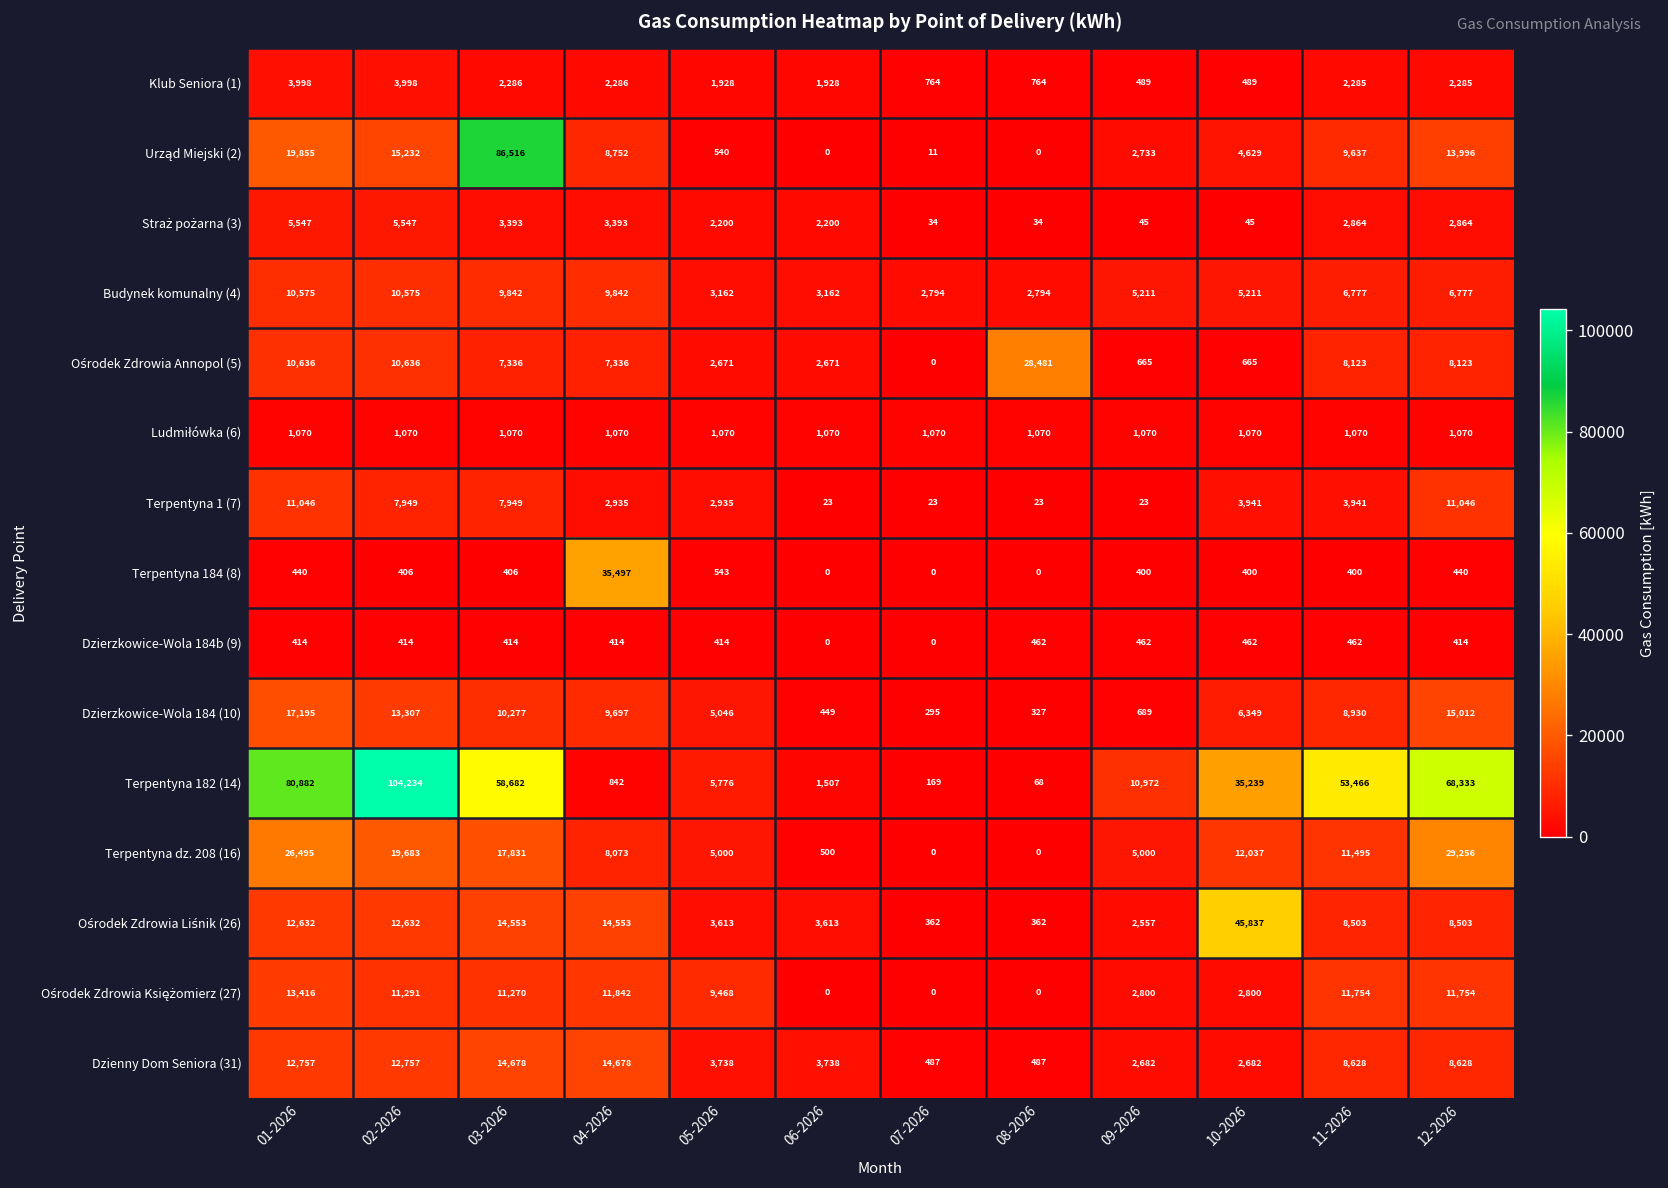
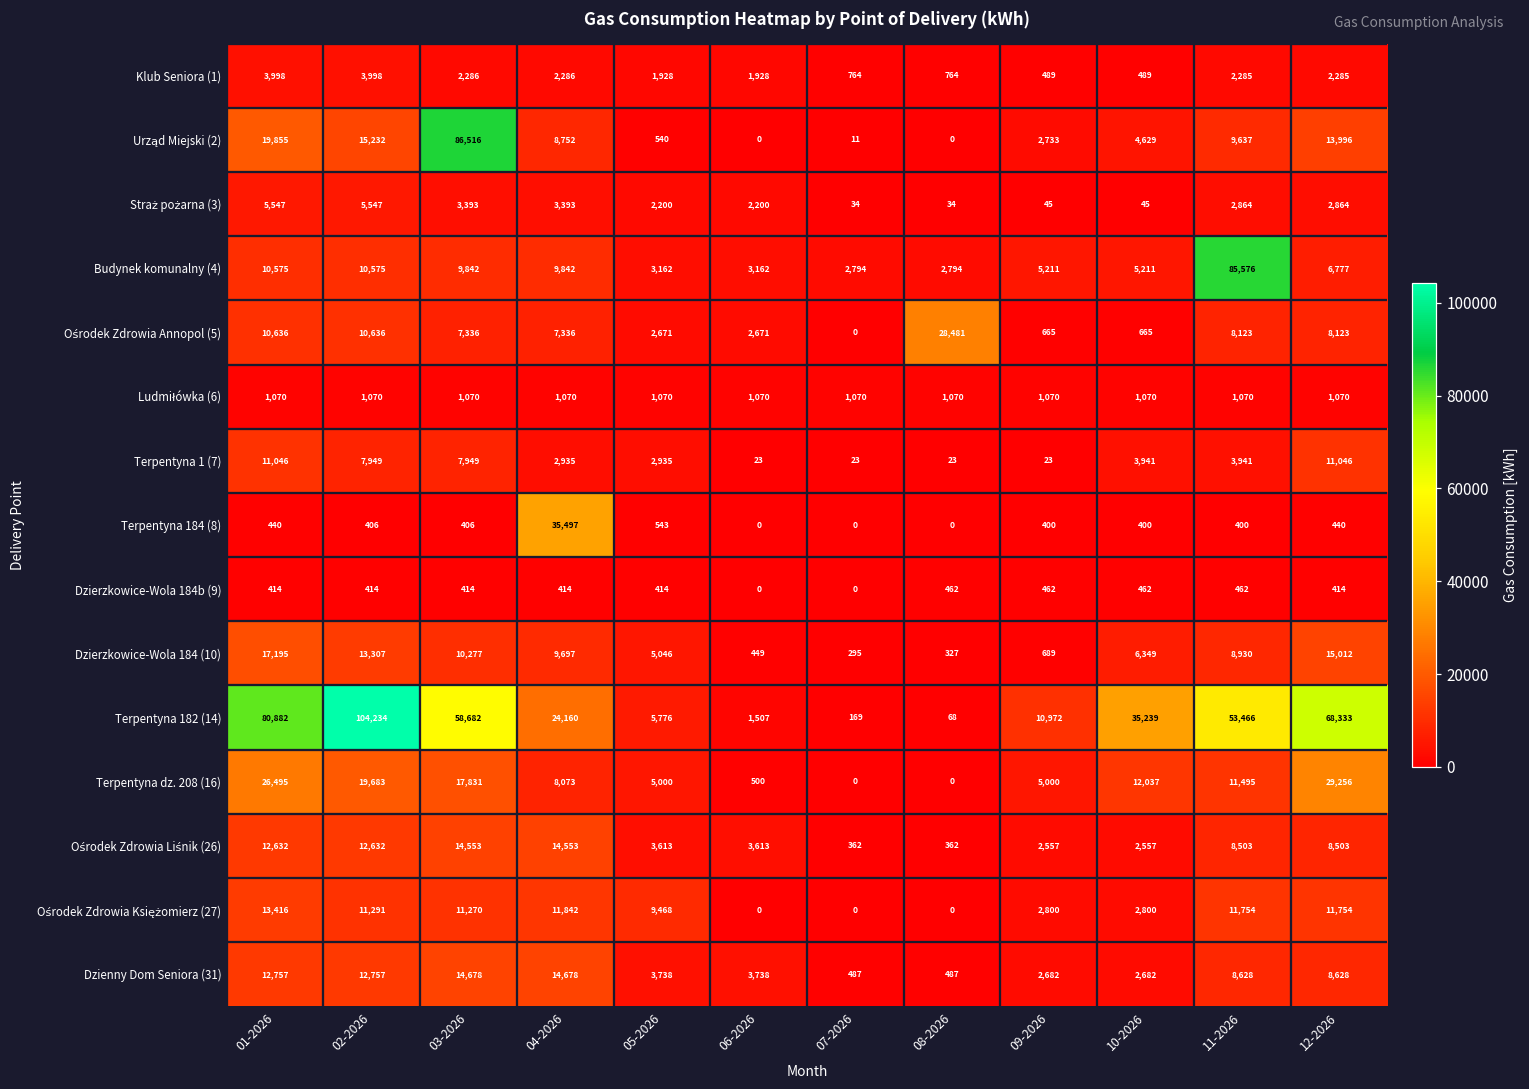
  {
    "Klub Seniora (1)": {
      "01-2026": "3,998",
      "02-2026": "3,998",
      "03-2026": "2,286",
      "04-2026": "2,286",
      "05-2026": "1,928",
      "06-2026": "1,928",
      "07-2026": "764",
      "08-2026": "764",
      "09-2026": "489",
      "10-2026": "489",
      "11-2026": "2,285",
      "12-2026": "2,285"
    },
    "Urząd Miejski (2)": {
      "01-2026": "19,855",
      "02-2026": "15,232",
      "03-2026": "86,516",
      "04-2026": "8,752",
      "05-2026": "540",
      "06-2026": "0",
      "07-2026": "11",
      "08-2026": "0",
      "09-2026": "2,733",
      "10-2026": "4,629",
      "11-2026": "9,637",
      "12-2026": "13,996"
    },
    "Straż pożarna (3)": {
      "01-2026": "5,547",
      "02-2026": "5,547",
      "03-2026": "3,393",
      "04-2026": "3,393",
      "05-2026": "2,200",
      "06-2026": "2,200",
      "07-2026": "34",
      "08-2026": "34",
      "09-2026": "45",
      "10-2026": "45",
      "11-2026": "2,864",
      "12-2026": "2,864"
    },
    "Budynek komunalny (4)": {
      "01-2026": "10,575",
      "02-2026": "10,575",
      "03-2026": "9,842",
      "04-2026": "9,842",
      "05-2026": "3,162",
      "06-2026": "3,162",
      "07-2026": "2,794",
      "08-2026": "2,794",
      "09-2026": "5,211",
      "10-2026": "5,211",
-     "11-2026": "6,777",
+     "11-2026": "85,576",
      "12-2026": "6,777"
    },
    "Ośrodek Zdrowia Annopol (5)": {
      "01-2026": "10,636",
      "02-2026": "10,636",
      "03-2026": "7,336",
      "04-2026": "7,336",
      "05-2026": "2,671",
      "06-2026": "2,671",
      "07-2026": "0",
      "08-2026": "28,481",
      "09-2026": "665",
      "10-2026": "665",
      "11-2026": "8,123",
      "12-2026": "8,123"
    },
    "Ludmiłówka (6)": {
      "01-2026": "1,070",
      "02-2026": "1,070",
      "03-2026": "1,070",
      "04-2026": "1,070",
      "05-2026": "1,070",
      "06-2026": "1,070",
      "07-2026": "1,070",
      "08-2026": "1,070",
      "09-2026": "1,070",
      "10-2026": "1,070",
      "11-2026": "1,070",
      "12-2026": "1,070"
    },
    "Terpentyna 1 (7)": {
      "01-2026": "11,046",
      "02-2026": "7,949",
      "03-2026": "7,949",
      "04-2026": "2,935",
      "05-2026": "2,935",
      "06-2026": "23",
      "07-2026": "23",
      "08-2026": "23",
      "09-2026": "23",
      "10-2026": "3,941",
      "11-2026": "3,941",
      "12-2026": "11,046"
    },
    "Terpentyna 184 (8)": {
      "01-2026": "440",
      "02-2026": "406",
      "03-2026": "406",
      "04-2026": "35,497",
      "05-2026": "543",
      "06-2026": "0",
      "07-2026": "0",
      "08-2026": "0",
      "09-2026": "400",
      "10-2026": "400",
      "11-2026": "400",
      "12-2026": "440"
    },
    "Dzierzkowice-Wola 184b (9)": {
      "01-2026": "414",
      "02-2026": "414",
      "03-2026": "414",
      "04-2026": "414",
      "05-2026": "414",
      "06-2026": "0",
      "07-2026": "0",
      "08-2026": "462",
      "09-2026": "462",
      "10-2026": "462",
      "11-2026": "462",
      "12-2026": "414"
    },
    "Dzierzkowice-Wola 184 (10)": {
      "01-2026": "17,195",
      "02-2026": "13,307",
      "03-2026": "10,277",
      "04-2026": "9,697",
      "05-2026": "5,046",
      "06-2026": "449",
      "07-2026": "295",
      "08-2026": "327",
      "09-2026": "689",
      "10-2026": "6,349",
      "11-2026": "8,930",
      "12-2026": "15,012"
    },
    "Terpentyna 182 (14)": {
      "01-2026": "80,882",
      "02-2026": "104,234",
      "03-2026": "58,682",
-     "04-2026": "842",
+     "04-2026": "24,160",
      "05-2026": "5,776",
      "06-2026": "1,507",
      "07-2026": "169",
      "08-2026": "68",
      "09-2026": "10,972",
      "10-2026": "35,239",
      "11-2026": "53,466",
      "12-2026": "68,333"
    },
    "Terpentyna dz. 208 (16)": {
      "01-2026": "26,495",
      "02-2026": "19,683",
      "03-2026": "17,831",
      "04-2026": "8,073",
      "05-2026": "5,000",
      "06-2026": "500",
      "07-2026": "0",
      "08-2026": "0",
      "09-2026": "5,000",
      "10-2026": "12,037",
      "11-2026": "11,495",
      "12-2026": "29,256"
    },
    "Ośrodek Zdrowia Liśnik (26)": {
      "01-2026": "12,632",
      "02-2026": "12,632",
      "03-2026": "14,553",
      "04-2026": "14,553",
      "05-2026": "3,613",
      "06-2026": "3,613",
      "07-2026": "362",
      "08-2026": "362",
      "09-2026": "2,557",
-     "10-2026": "45,837",
+     "10-2026": "2,557",
      "11-2026": "8,503",
      "12-2026": "8,503"
    },
    "Ośrodek Zdrowia Księżomierz (27)": {
      "01-2026": "13,416",
      "02-2026": "11,291",
      "03-2026": "11,270",
      "04-2026": "11,842",
      "05-2026": "9,468",
      "06-2026": "0",
      "07-2026": "0",
      "08-2026": "0",
      "09-2026": "2,800",
      "10-2026": "2,800",
      "11-2026": "11,754",
      "12-2026": "11,754"
    },
    "Dzienny Dom Seniora (31)": {
      "01-2026": "12,757",
      "02-2026": "12,757",
      "03-2026": "14,678",
      "04-2026": "14,678",
      "05-2026": "3,738",
      "06-2026": "3,738",
      "07-2026": "487",
      "08-2026": "487",
      "09-2026": "2,682",
      "10-2026": "2,682",
      "11-2026": "8,628",
      "12-2026": "8,628"
    }
  }
